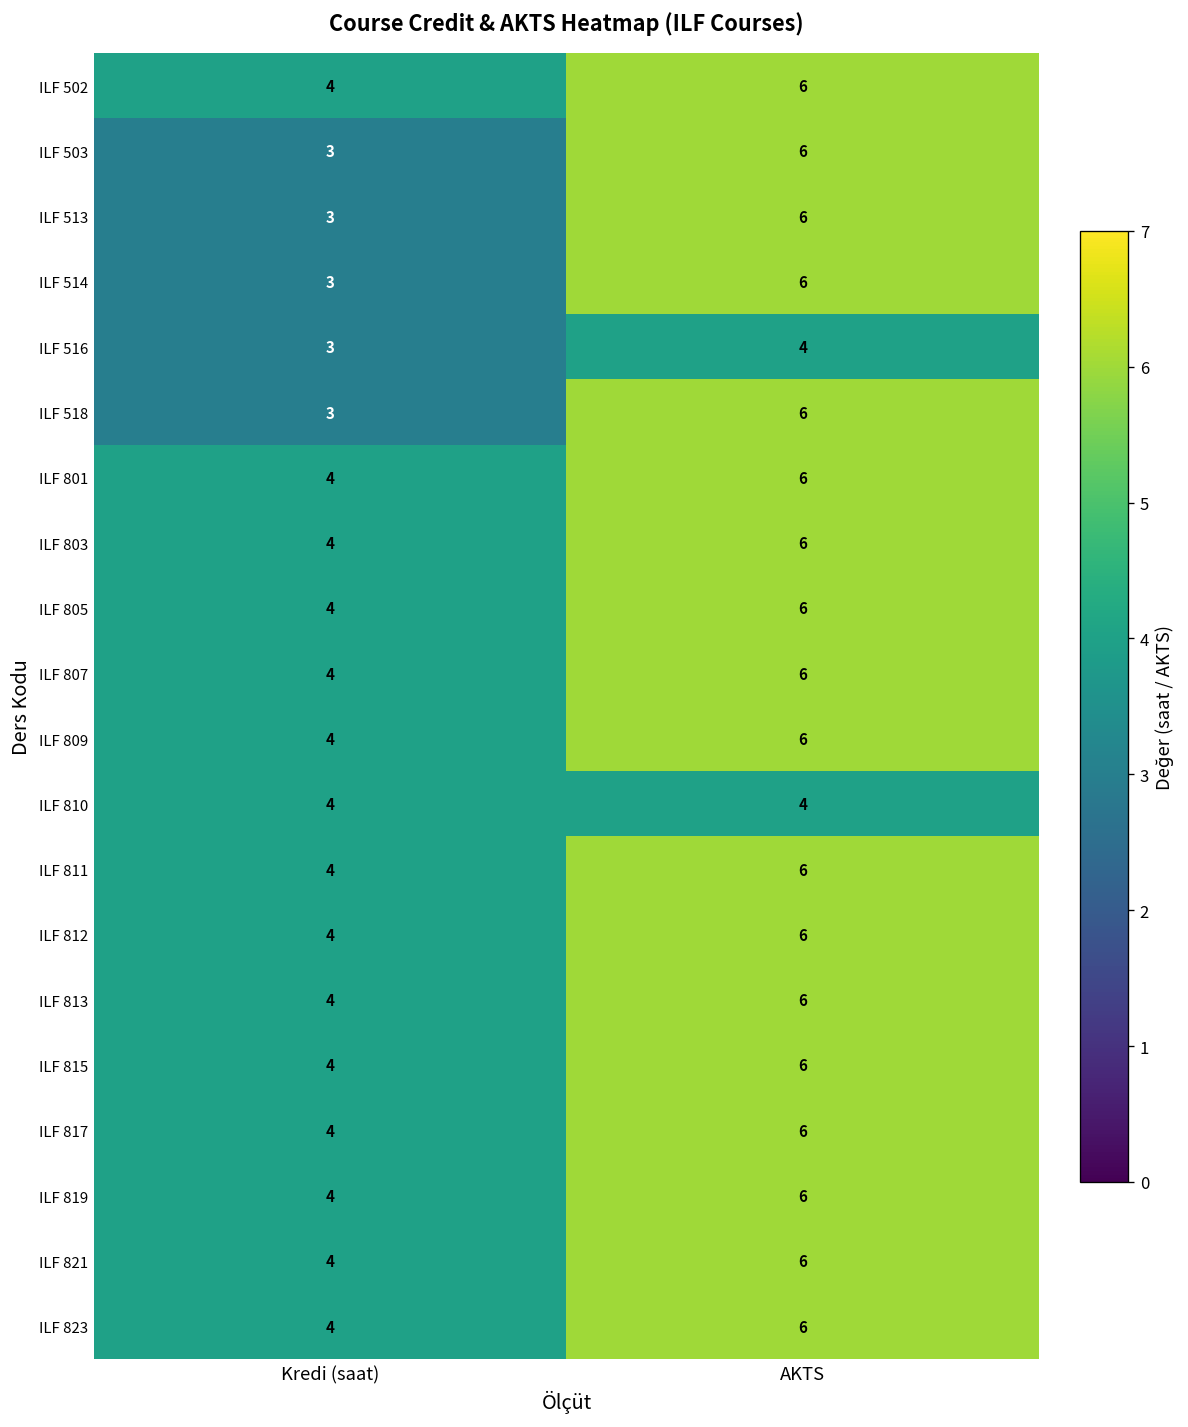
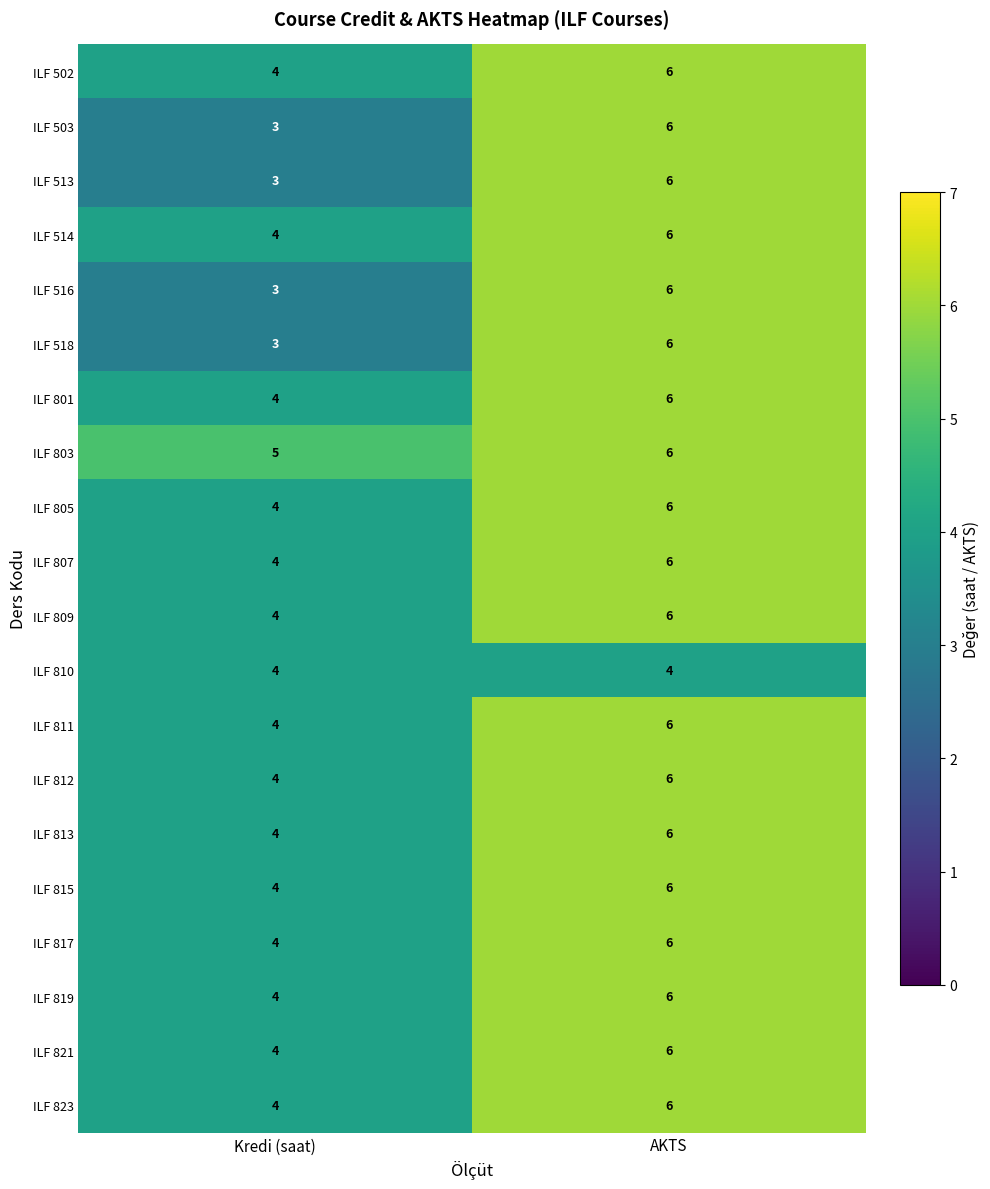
  {
    "ILF 502": {
      "Kredi (saat)": 4,
      "AKTS": 6
    },
    "ILF 503": {
      "Kredi (saat)": 3,
      "AKTS": 6
    },
    "ILF 513": {
      "Kredi (saat)": 3,
      "AKTS": 6
    },
    "ILF 514": {
-     "Kredi (saat)": 3,
+     "Kredi (saat)": 4,
      "AKTS": 6
    },
    "ILF 516": {
      "Kredi (saat)": 3,
-     "AKTS": 4
+     "AKTS": 6
    },
    "ILF 518": {
      "Kredi (saat)": 3,
      "AKTS": 6
    },
    "ILF 801": {
      "Kredi (saat)": 4,
      "AKTS": 6
    },
    "ILF 803": {
-     "Kredi (saat)": 4,
+     "Kredi (saat)": 5,
      "AKTS": 6
    },
    "ILF 805": {
      "Kredi (saat)": 4,
      "AKTS": 6
    },
    "ILF 807": {
      "Kredi (saat)": 4,
      "AKTS": 6
    },
    "ILF 809": {
      "Kredi (saat)": 4,
      "AKTS": 6
    },
    "ILF 810": {
      "Kredi (saat)": 4,
      "AKTS": 4
    },
    "ILF 811": {
      "Kredi (saat)": 4,
      "AKTS": 6
    },
    "ILF 812": {
      "Kredi (saat)": 4,
      "AKTS": 6
    },
    "ILF 813": {
      "Kredi (saat)": 4,
      "AKTS": 6
    },
    "ILF 815": {
      "Kredi (saat)": 4,
      "AKTS": 6
    },
    "ILF 817": {
      "Kredi (saat)": 4,
      "AKTS": 6
    },
    "ILF 819": {
      "Kredi (saat)": 4,
      "AKTS": 6
    },
    "ILF 821": {
      "Kredi (saat)": 4,
      "AKTS": 6
    },
    "ILF 823": {
      "Kredi (saat)": 4,
      "AKTS": 6
    }
  }
